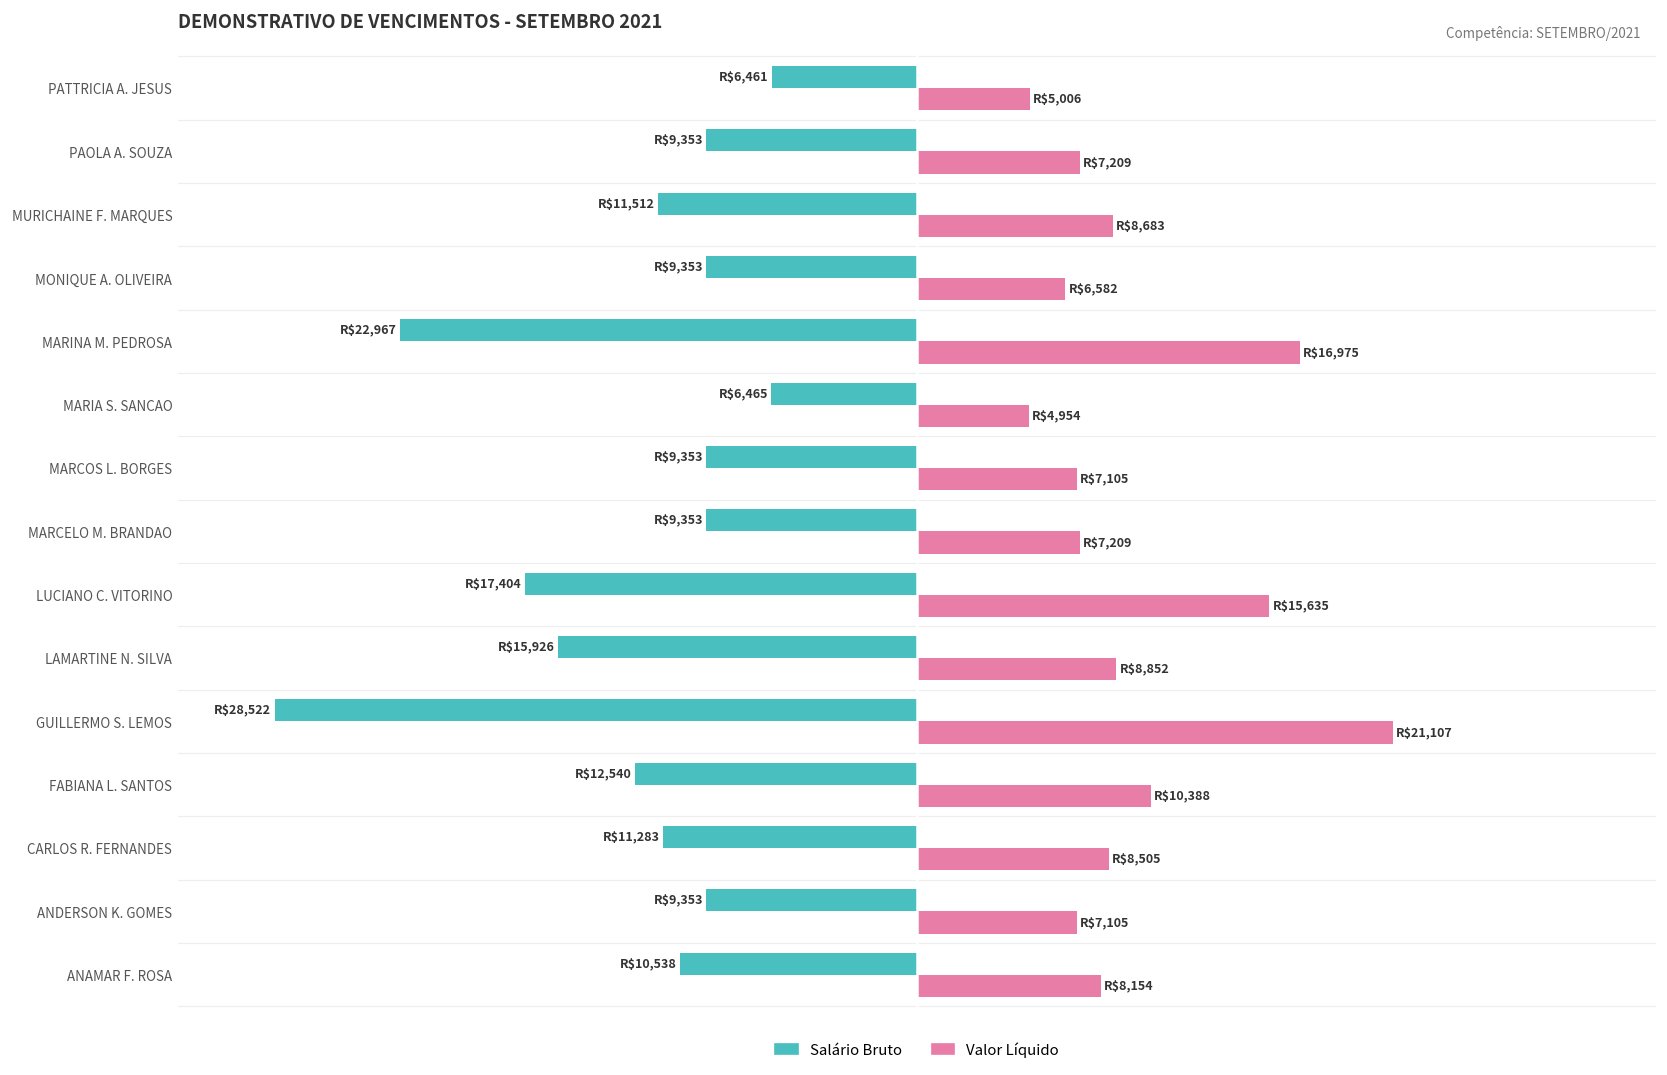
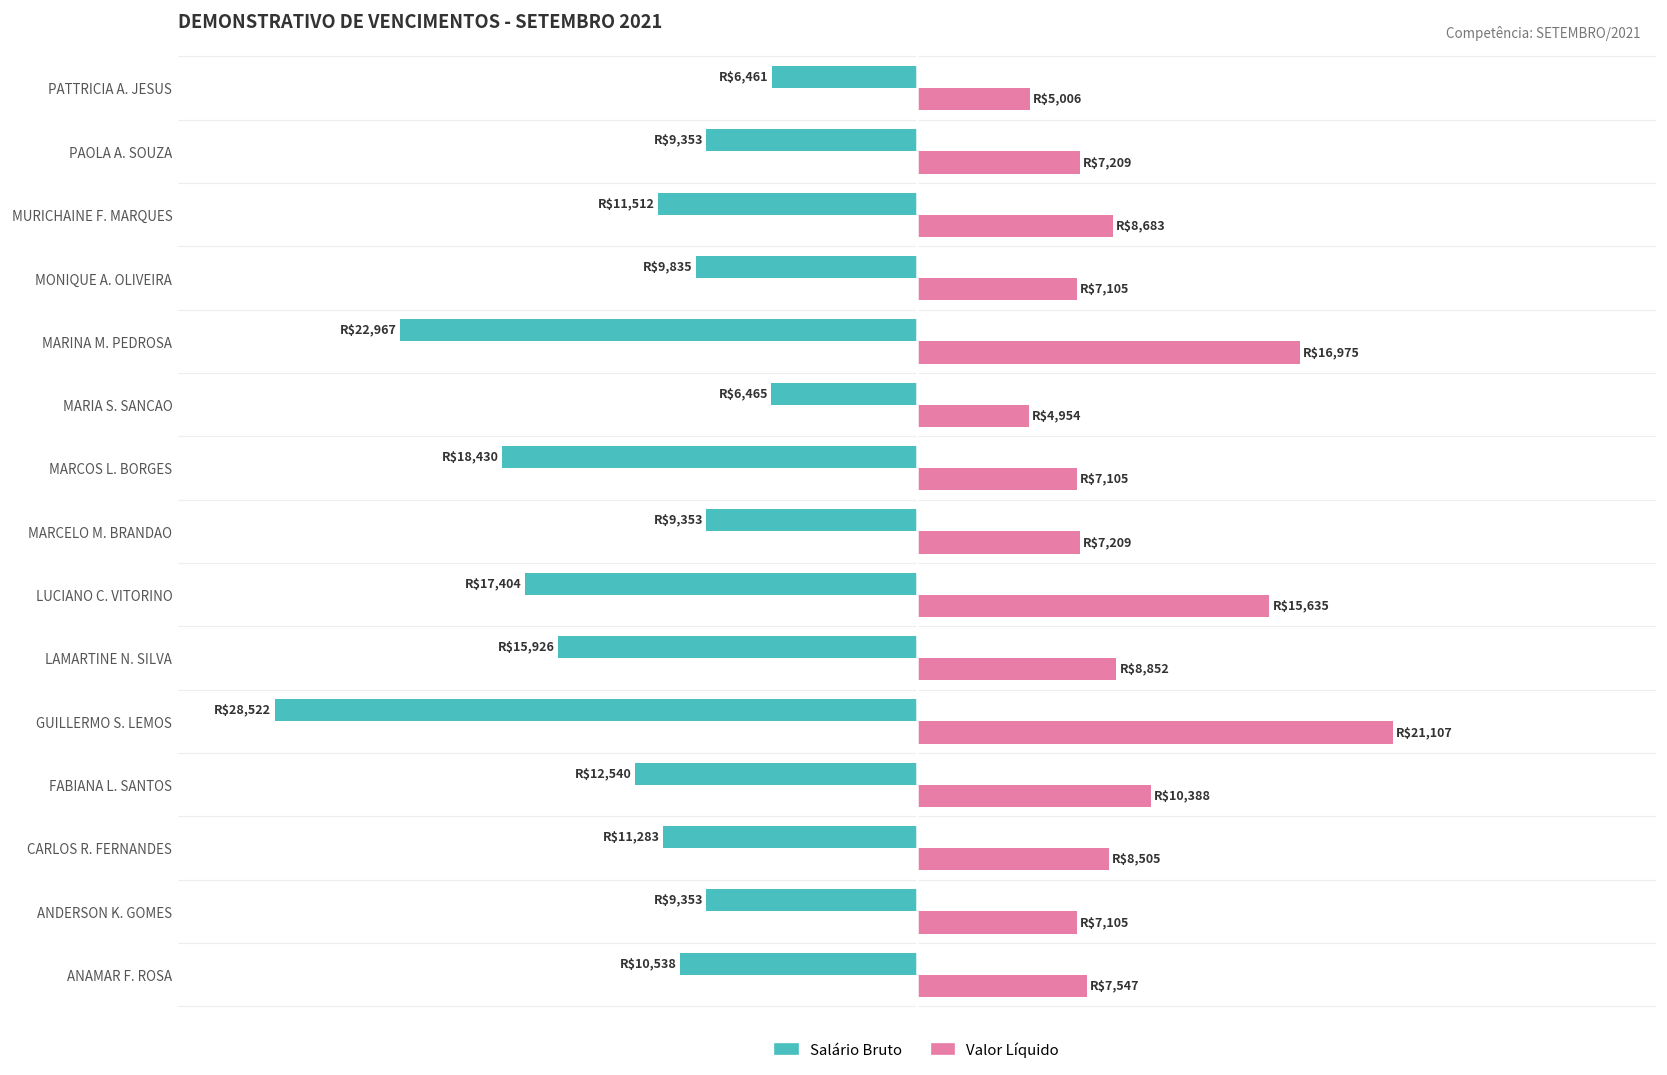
  {
    "Salário Bruto": {
-     "MONIQUE A. OLIVEIRA": "$9,353",
-     "MARCOS L. BORGES": "$9,353"
+     "MONIQUE A. OLIVEIRA": "$9,835",
+     "MARCOS L. BORGES": "$18,430"
    },
    "Valor Líquido": {
-     "MONIQUE A. OLIVEIRA": "$6,582",
-     "ANAMAR F. ROSA": "$8,154"
+     "MONIQUE A. OLIVEIRA": "$7,105",
+     "ANAMAR F. ROSA": "$7,547"
    }
  }
